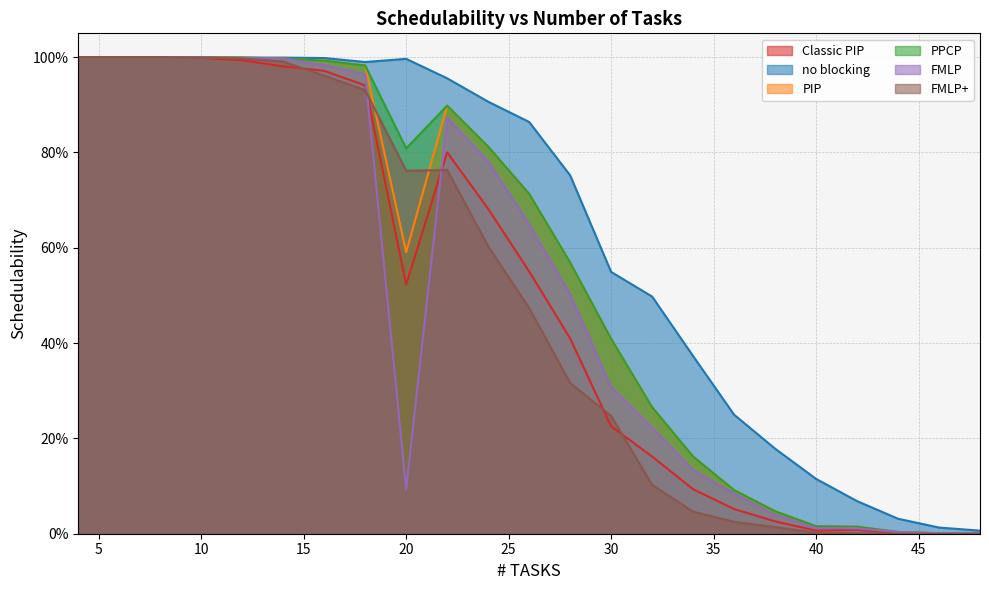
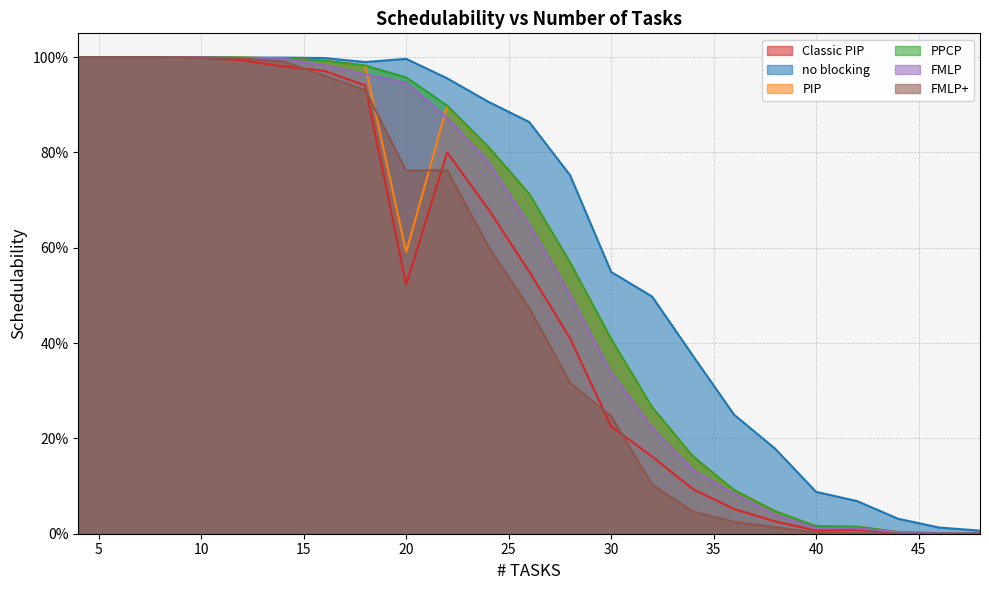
  {
    "Classic PIP": {
      "20": "52%",
      "30": "23%"
    },
    "no blocking": {
      "20": "100%",
      "30": "55%",
-     "40": "12%"
+     "40": "9%"
    },
    "PIP": {
      "20": "59%"
    },
    "PPCP": {
-     "20": "81%"
+     "20": "96%"
    },
    "FMLP": {
-     "20": "9%",
-     "30": "31%"
+     "20": "95%",
+     "30": "34%"
    },
    "FMLP+": {
      "20": "76%",
      "30": "25%"
    }
  }
